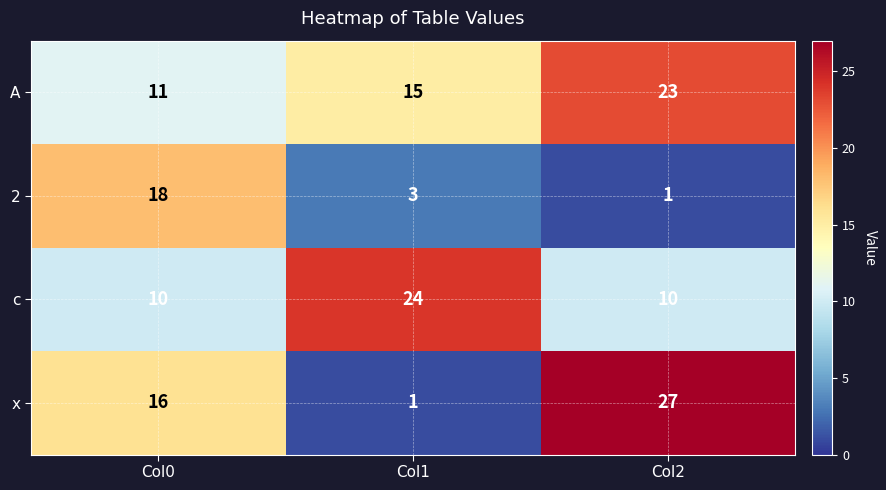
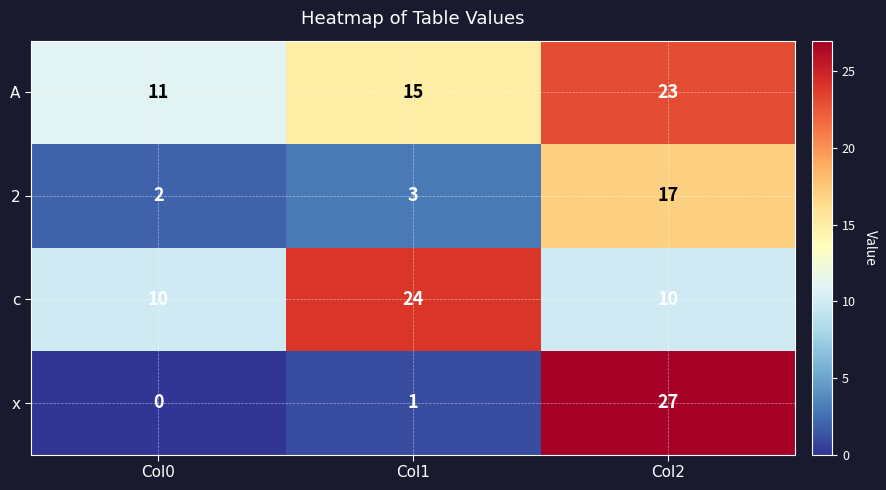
  {
    "A": {
      "Col0": 11,
      "Col1": 15,
      "Col2": 23
    },
    "2": {
-     "Col0": 18,
+     "Col0": 2,
      "Col1": 3,
-     "Col2": 1
+     "Col2": 17
    },
    "c": {
      "Col0": 10,
      "Col1": 24,
      "Col2": 10
    },
    "x": {
-     "Col0": 16,
+     "Col0": 0,
      "Col1": 1,
      "Col2": 27
    }
  }
